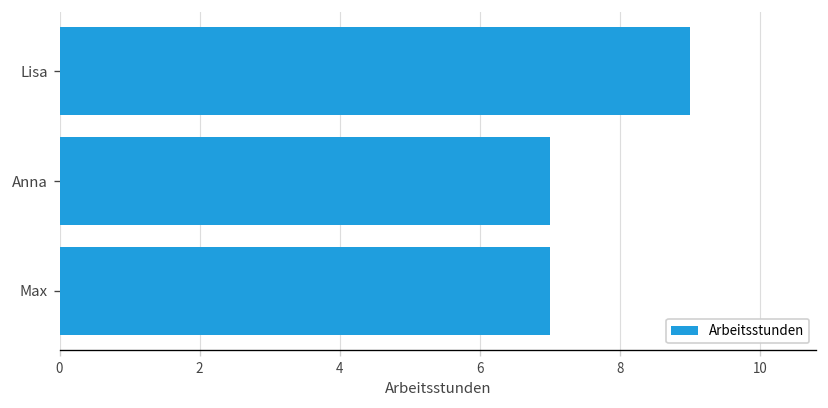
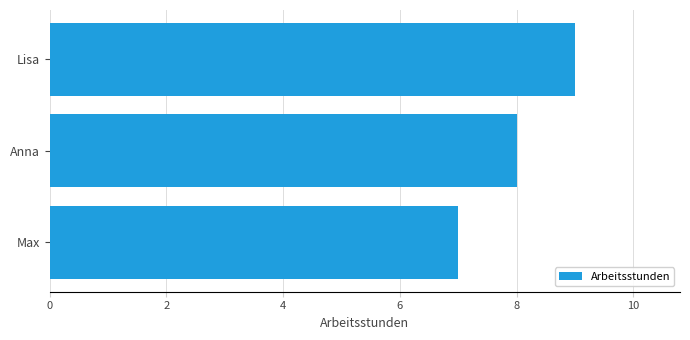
  {
    "Lisa": 9,
-   "Anna": 7,
+   "Anna": 8,
    "Max": 7
  }
